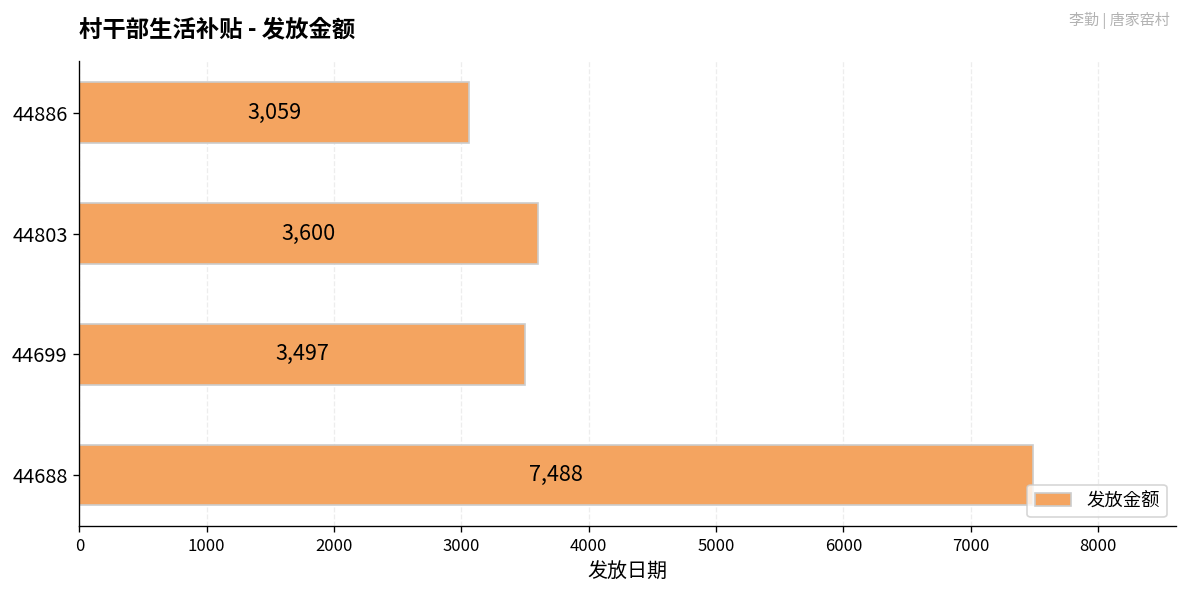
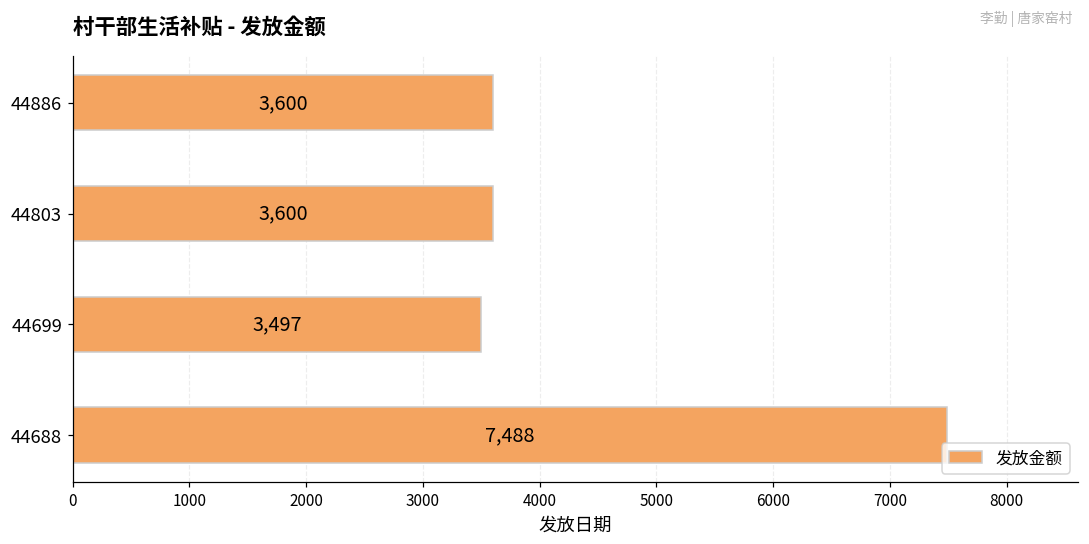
  {
-   "44886": "3,059",
+   "44886": "3,600",
    "44803": "3,600",
    "44699": "3,497",
    "44688": "7,488"
  }
